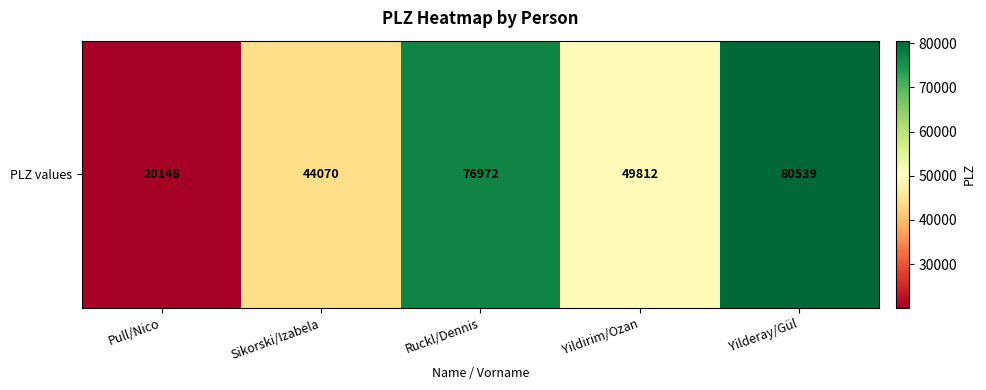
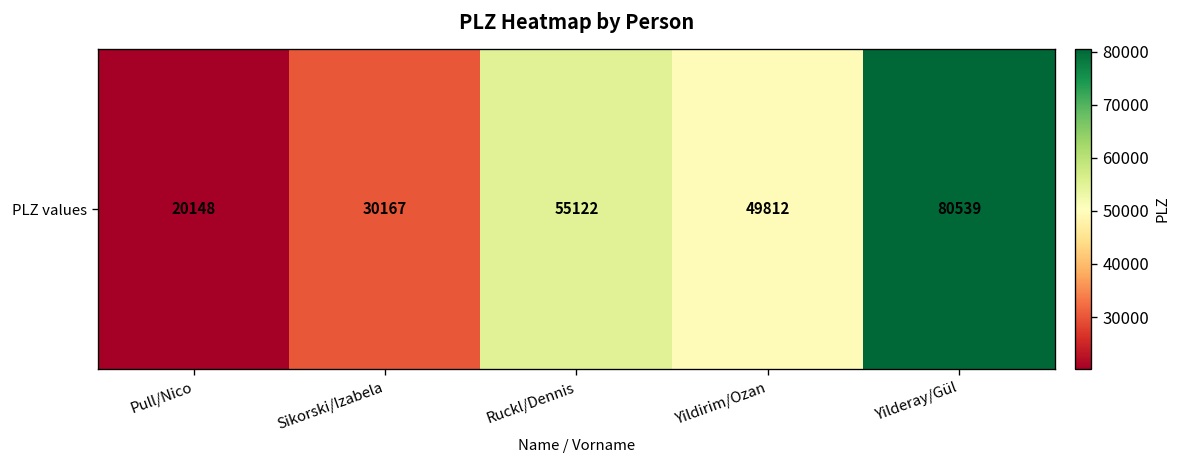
  {
    "PLZ values": {
      "Pull/Nico": 20148,
-     "Sikorski/Izabela": 44070,
-     "Ruckl/Dennis": 76972,
+     "Sikorski/Izabela": 30167,
+     "Ruckl/Dennis": 55122,
      "Yildirim/Ozan": 49812,
      "Yilderay/Gül": 80539
    }
  }
